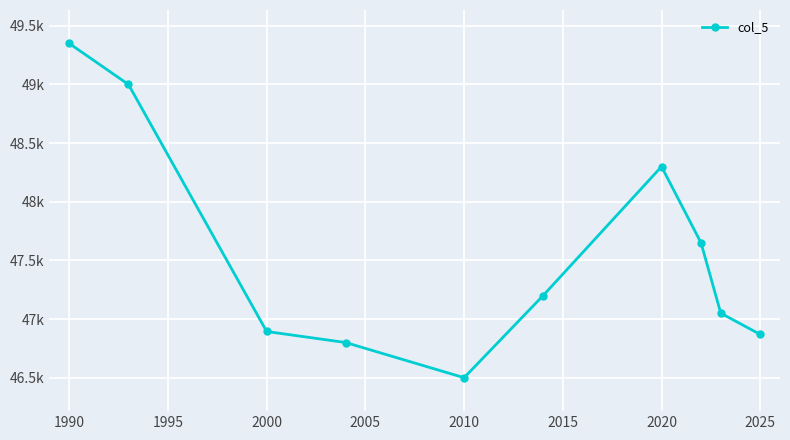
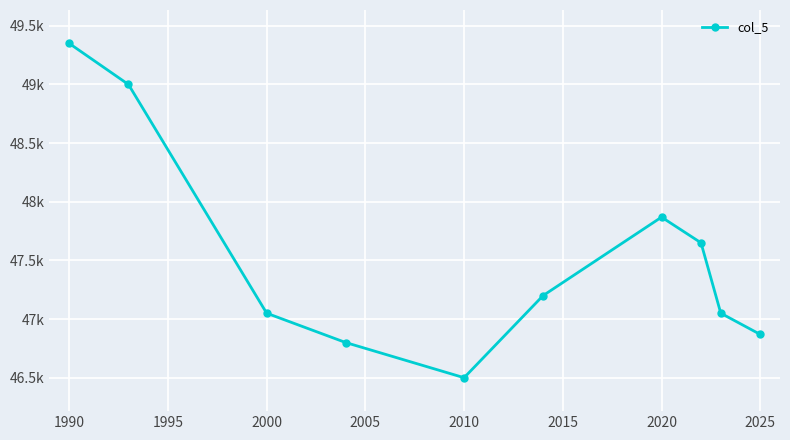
  {
    "1990": 49350,
-   "2000": 46890,
+   "2000": 47050,
    "2010": 46500,
-   "2020": 48300,
+   "2020": 47870,
    "2025": 46870
  }
